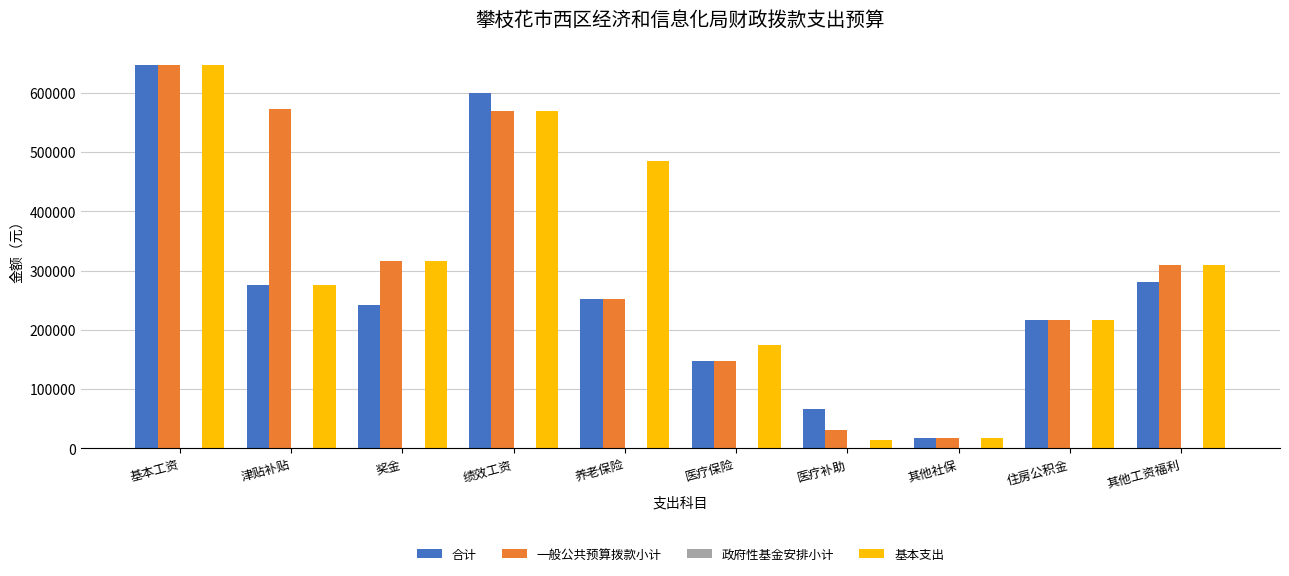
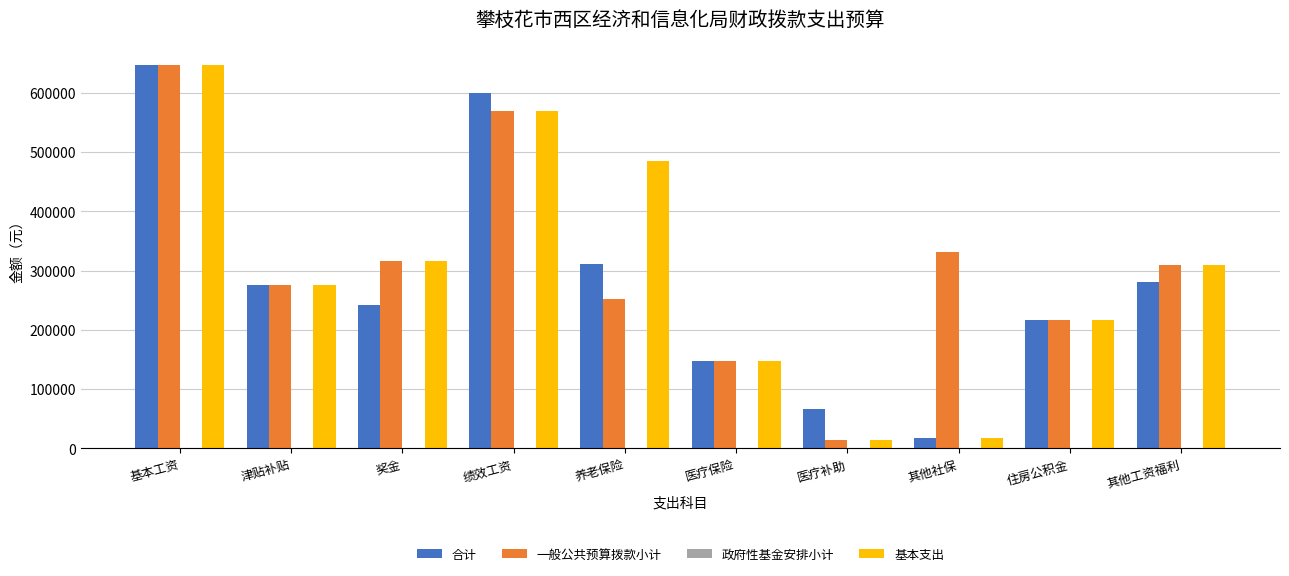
  {
    "合计": {
      "基本工资": 650000,
      "津贴补贴": 280000,
      "奖金": 240000,
      "绩效工资": 600000,
-     "养老保险": 250000,
+     "养老保险": 310000,
      "医疗保险": 150000,
      "医疗补助": 70000,
      "其他社保": 20000,
      "住房公积金": 220000,
      "其他工资福利": 280000
    },
    "一般公共预算拨款小计": {
      "基本工资": 650000,
-     "津贴补贴": 570000,
+     "津贴补贴": 280000,
      "奖金": 320000,
      "绩效工资": 570000,
      "养老保险": 250000,
      "医疗保险": 150000,
-     "医疗补助": 30000,
-     "其他社保": 20000,
+     "医疗补助": 10000,
+     "其他社保": 330000,
      "住房公积金": 220000,
      "其他工资福利": 310000
    },
    "政府性基金安排小计": {
      "基本工资": 0,
      "津贴补贴": 0,
      "奖金": 0,
      "绩效工资": 0,
      "养老保险": 0,
      "医疗保险": 0,
      "医疗补助": 0,
      "其他社保": 0,
      "住房公积金": 0,
      "其他工资福利": 0
    },
    "基本支出": {
      "基本工资": 650000,
      "津贴补贴": 280000,
      "奖金": 320000,
      "绩效工资": 570000,
      "养老保险": 490000,
-     "医疗保险": 170000,
+     "医疗保险": 150000,
      "医疗补助": 10000,
      "其他社保": 20000,
      "住房公积金": 220000,
      "其他工资福利": 310000
    }
  }
